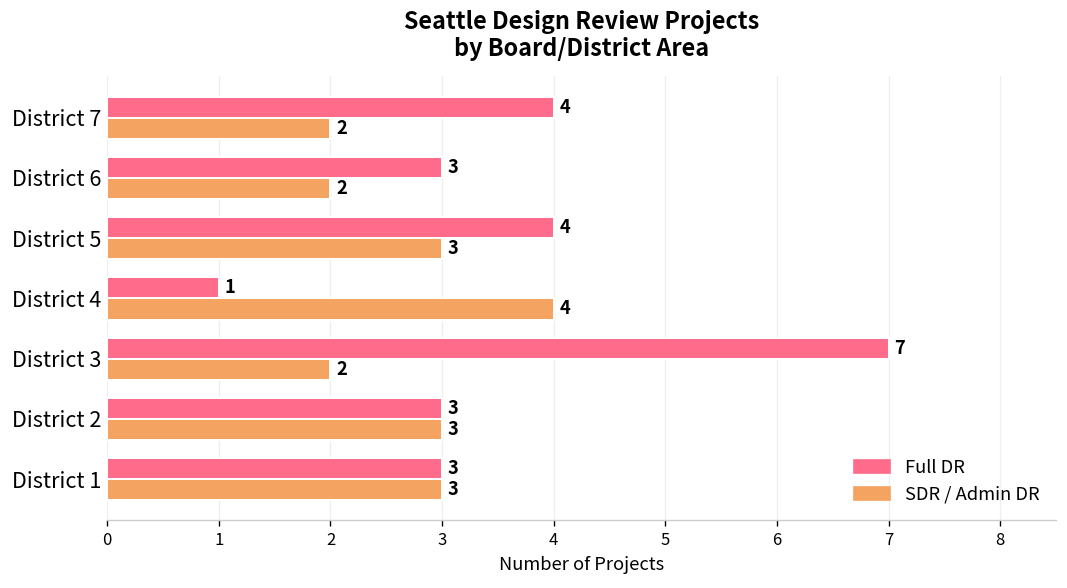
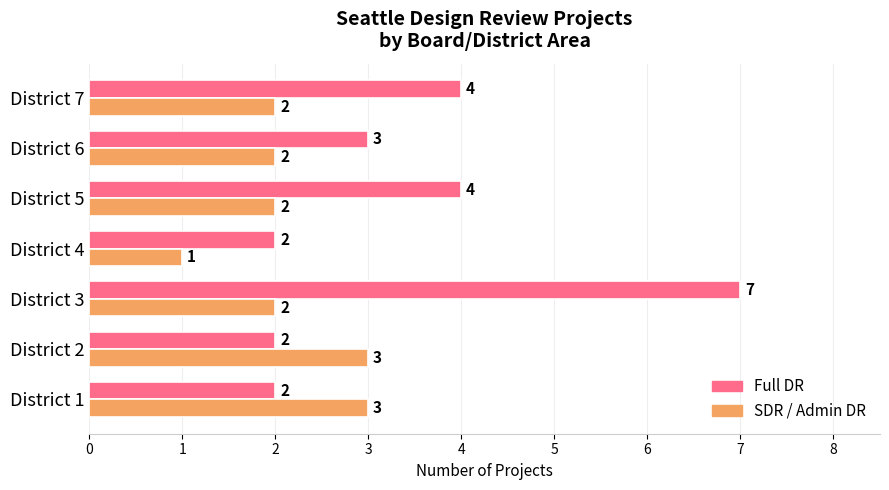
  {
    "Full DR": {
      "District 7": 4,
      "District 6": 3,
      "District 5": 4,
-     "District 4": 1,
+     "District 4": 2,
      "District 3": 7,
-     "District 2": 3,
-     "District 1": 3
+     "District 2": 2,
+     "District 1": 2
    },
    "SDR / Admin DR": {
      "District 7": 2,
      "District 6": 2,
-     "District 5": 3,
-     "District 4": 4,
+     "District 5": 2,
+     "District 4": 1,
      "District 3": 2,
      "District 2": 3,
      "District 1": 3
    }
  }
